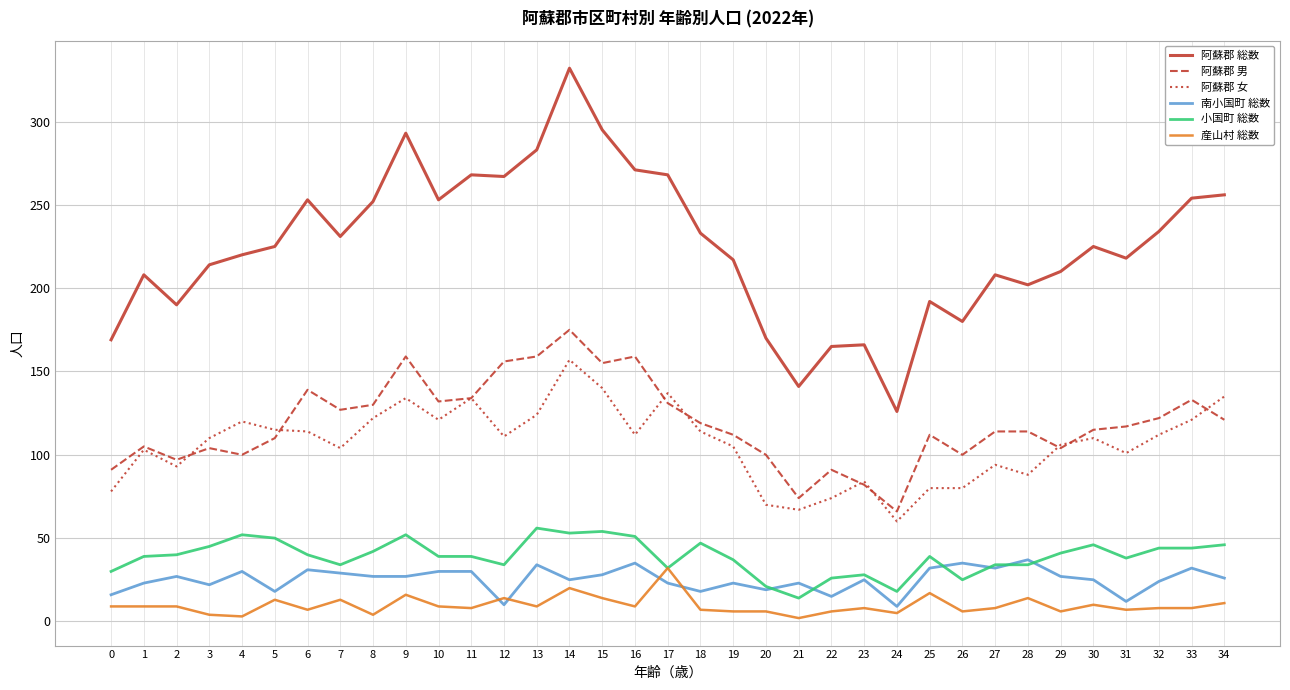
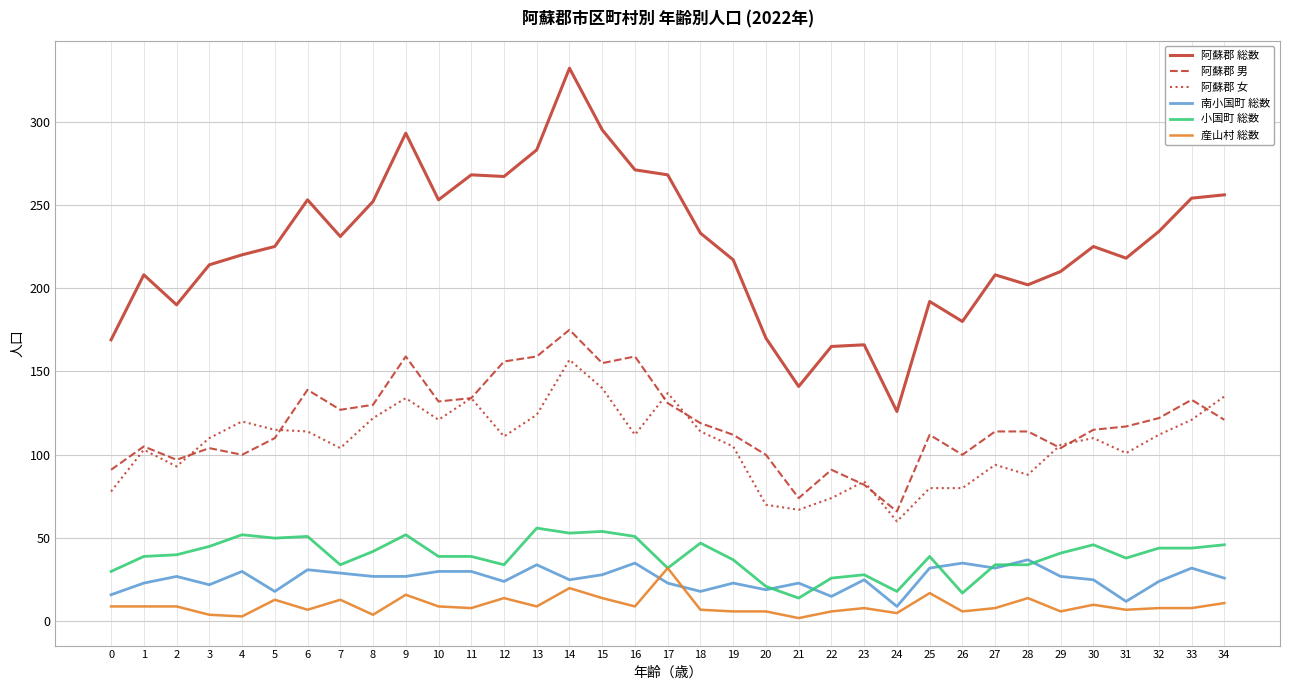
  {
    "南小国町 総数": {
      "0": 16,
      "1": 23,
      "2": 27,
      "3": 22,
      "4": 30,
      "5": 18,
      "6": 31,
      "7": 29,
      "8": 27,
      "9": 27,
      "10": 30,
      "11": 30,
-     "12": 10,
+     "12": 24,
      "13": 34,
      "14": 25,
      "15": 28,
      "16": 35,
      "17": 23,
      "18": 18,
      "19": 23,
      "20": 19,
      "21": 23,
      "22": 15,
      "23": 25,
      "24": 9,
      "25": 32,
      "26": 35,
      "27": 32,
      "28": 37,
      "29": 27,
      "30": 25,
      "31": 12,
      "32": 24,
      "33": 32,
      "34": 26
    },
    "小国町 総数": {
      "0": 30,
      "1": 39,
      "2": 40,
      "3": 45,
      "4": 52,
      "5": 50,
-     "6": 40,
+     "6": 51,
      "7": 34,
      "8": 42,
      "9": 52,
      "10": 39,
      "11": 39,
      "12": 34,
      "13": 56,
      "14": 53,
      "15": 54,
      "16": 51,
      "18": 47,
      "19": 37,
      "20": 21,
      "21": 14,
      "22": 26,
      "23": 28,
      "24": 18,
      "25": 39,
-     "26": 25,
+     "26": 17,
      "27": 34,
      "28": 34,
      "29": 41,
      "30": 46,
      "31": 38,
      "32": 44,
      "33": 44,
      "34": 46
    },
    "産山村 総数": {
      "0": 9,
      "1": 9,
      "2": 9,
      "3": 4,
      "4": 3,
      "5": 13,
      "6": 7,
      "7": 13,
      "8": 4,
      "9": 16,
      "10": 9,
      "11": 8,
      "12": 14,
      "13": 9,
      "14": 20,
      "15": 14,
      "16": 9,
      "18": 7,
      "19": 6,
      "20": 6,
      "21": 2,
      "22": 6,
      "23": 8,
      "24": 5,
      "25": 17,
      "26": 6,
      "27": 8,
      "28": 14,
      "29": 6,
      "30": 10,
      "31": 7,
      "32": 8,
      "33": 8,
      "34": 11
    }
  }
